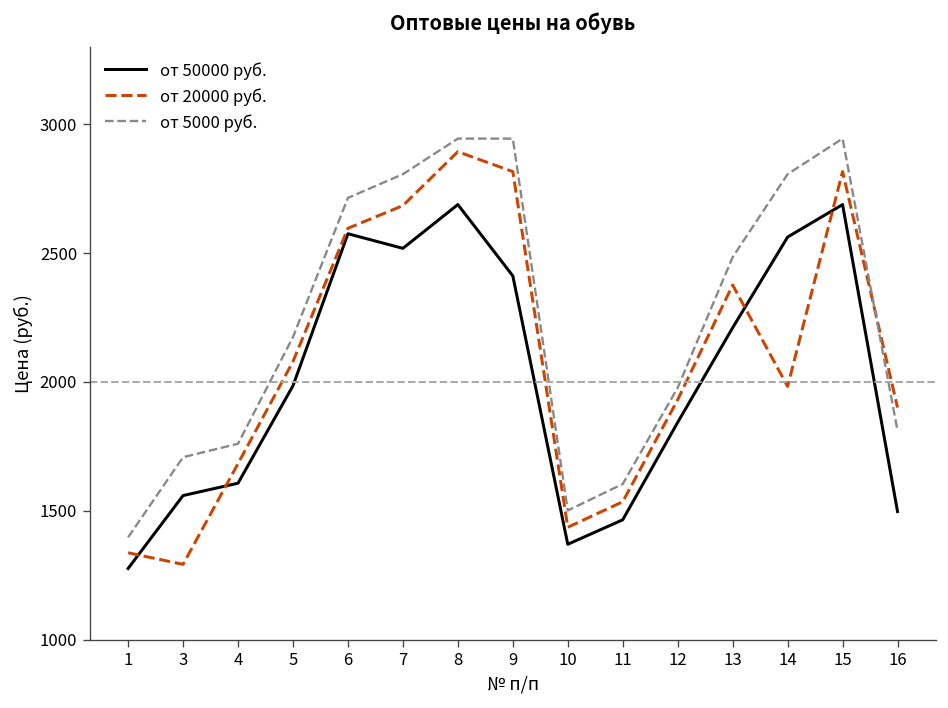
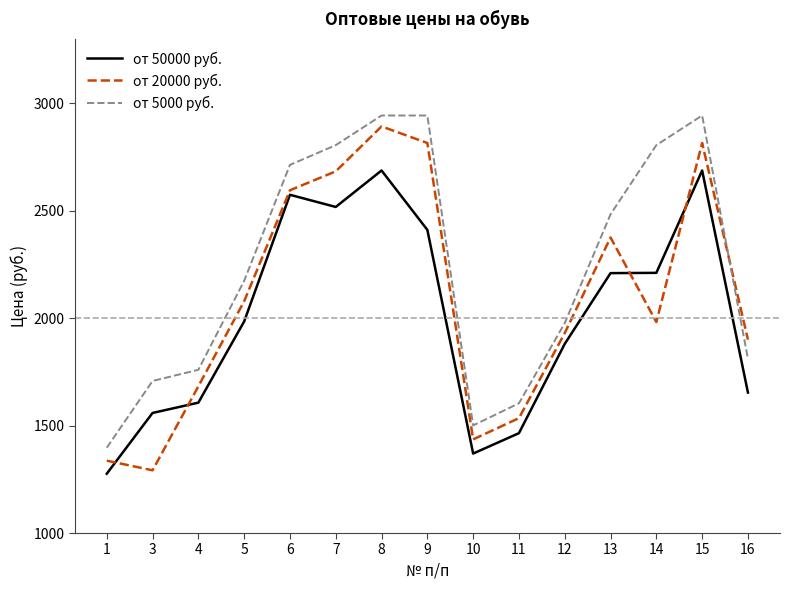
  {
    "от 50000 руб.": {
      "1": 1280,
      "3": 1560,
      "4": 1610,
      "5": 1990,
      "6": 2570,
      "7": 2520,
      "8": 2690,
      "9": 2410,
      "10": 1370,
      "11": 1470,
-     "12": 1840,
+     "12": 1880,
      "13": 2210,
-     "14": 2560,
+     "14": 2210,
      "15": 2690,
-     "16": 1500
+     "16": 1650
    },
    "от 20000 руб.": {
      "1": 1340,
      "3": 1290,
      "4": 1680,
      "5": 2080,
      "6": 2600,
      "7": 2680,
      "8": 2890,
      "9": 2820,
      "10": 1440,
      "11": 1540,
      "12": 1930,
      "13": 2380,
      "14": 1980,
      "15": 2820,
      "16": 1900
    },
    "от 5000 руб.": {
      "1": 1400,
      "3": 1710,
      "4": 1760,
      "5": 2170,
      "6": 2710,
      "7": 2810,
      "8": 2940,
      "9": 2940,
      "10": 1500,
      "11": 1600,
      "12": 1980,
      "13": 2480,
      "14": 2810,
      "15": 2940,
      "16": 1810
    }
  }
